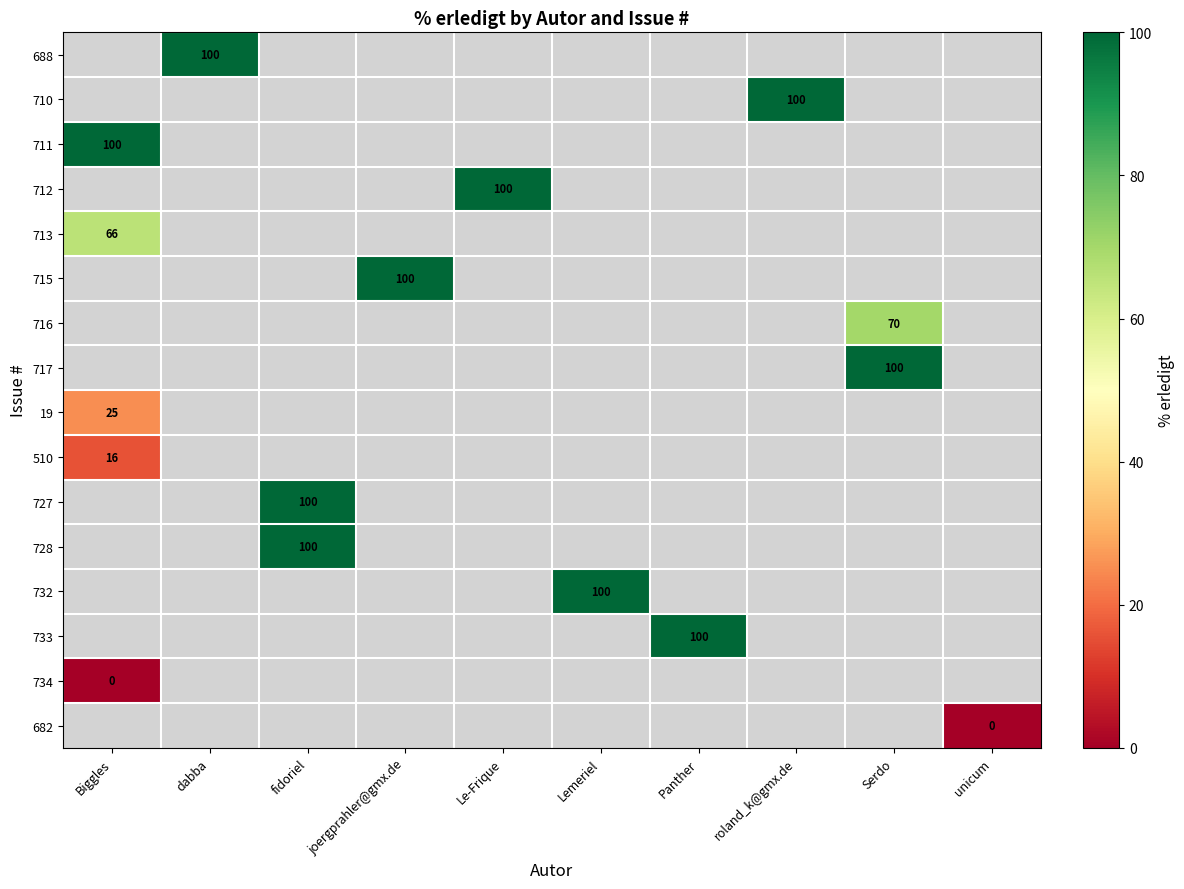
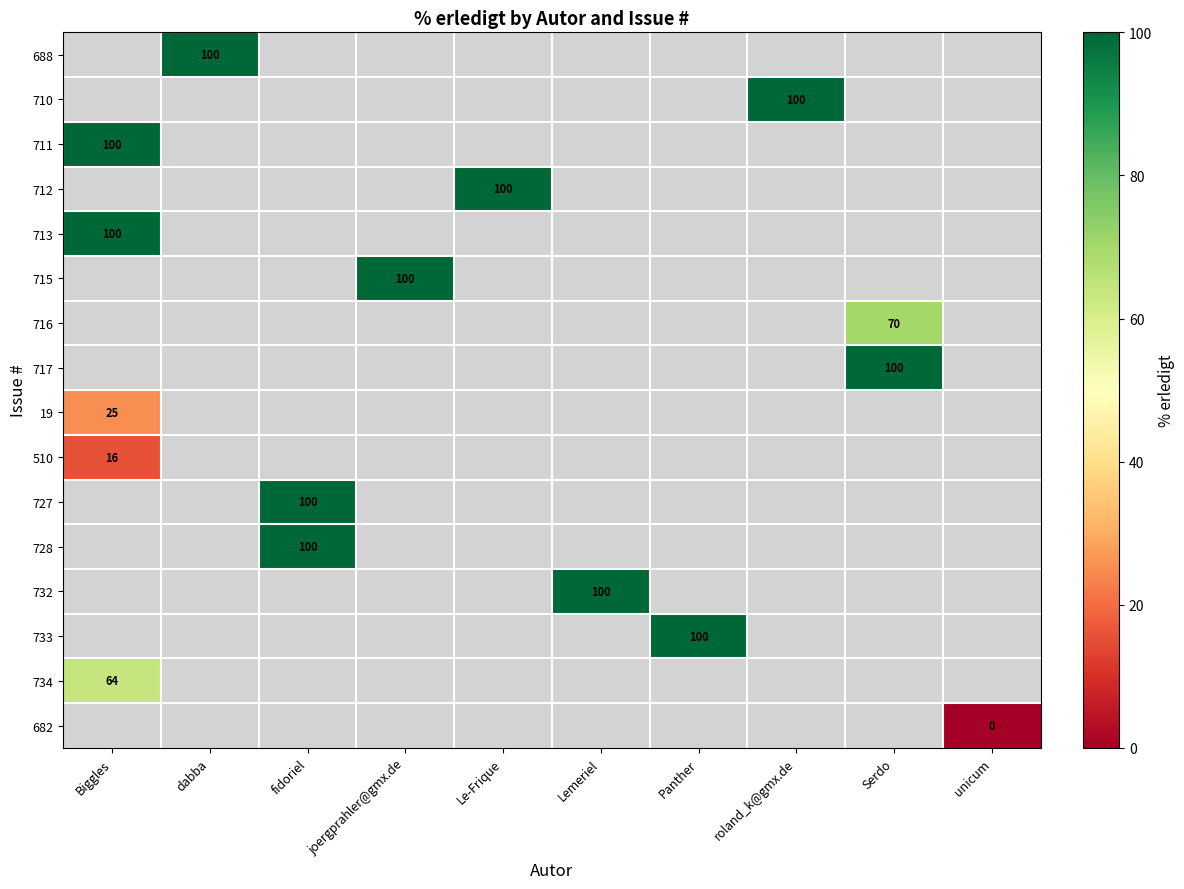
  {
    "688": {
      "dabba": 100
    },
    "710": {
      "roland_k@gmx.de": 100
    },
    "711": {
      "Biggles": 100
    },
    "712": {
      "Le-Frique": 100
    },
    "713": {
-     "Biggles": 66
+     "Biggles": 100
    },
    "715": {
      "joergprahler@gmx.de": 100
    },
    "716": {
      "Serdo": 70
    },
    "717": {
      "Serdo": 100
    },
    "19": {
      "Biggles": 25
    },
    "510": {
      "Biggles": 16
    },
    "727": {
      "fidoriel": 100
    },
    "728": {
      "fidoriel": 100
    },
    "732": {
      "Lemeriel": 100
    },
    "733": {
      "Panther": 100
    },
    "734": {
-     "Biggles": 0
+     "Biggles": 64
    },
    "682": {
      "unicum": 0
    }
  }
